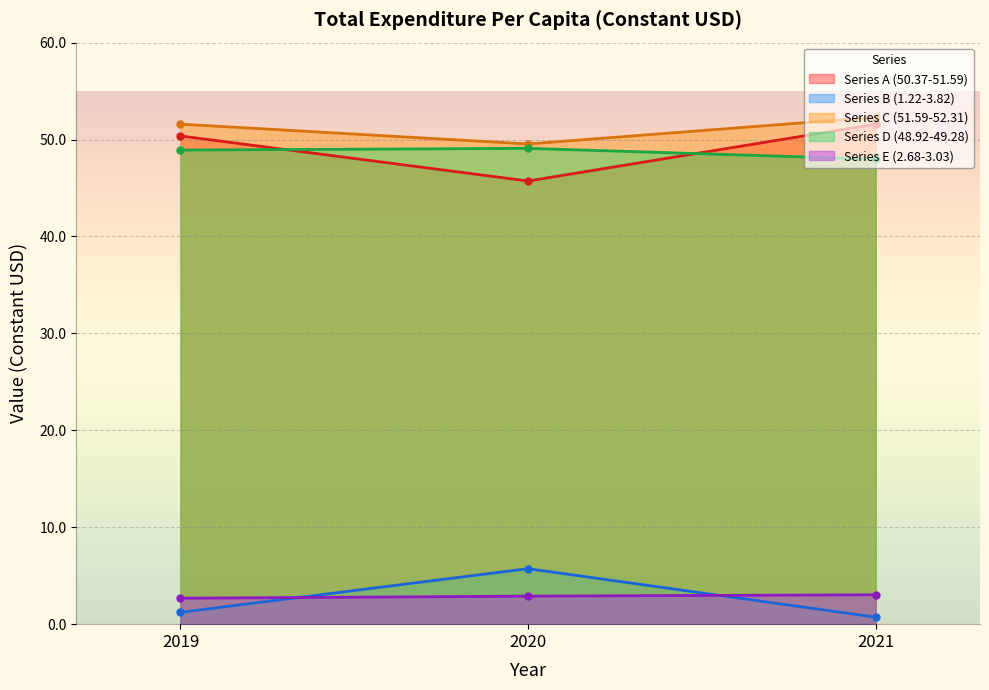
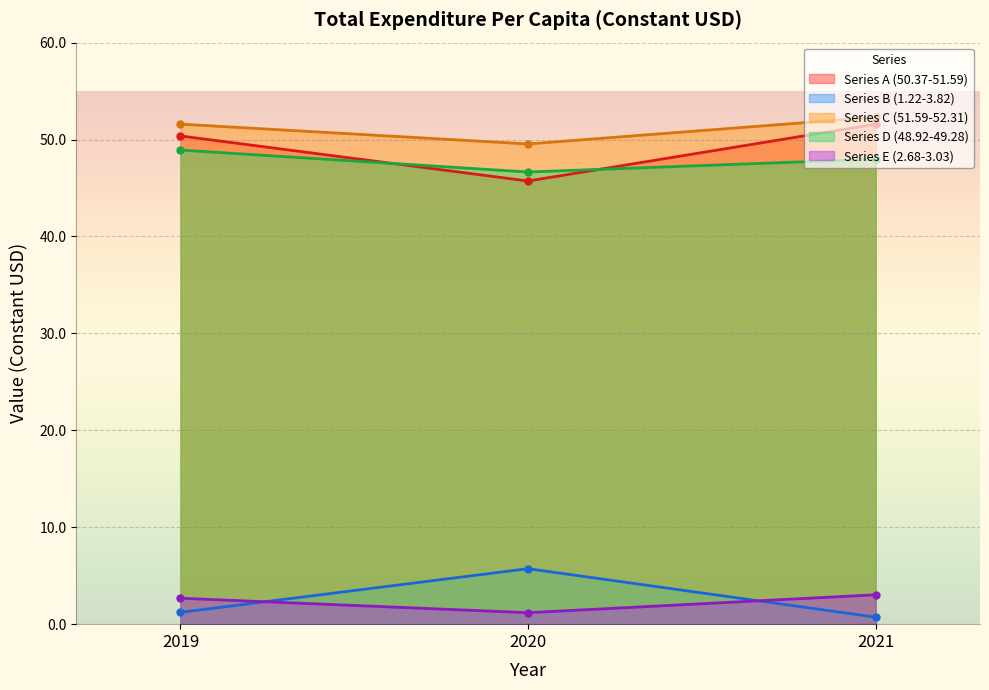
  {
    "Series A (50.37-51.59)": {
      "2019": 50,
      "2020": 46
    },
    "Series B (1.22-3.82)": {
      "2019": 1,
      "2020": 6,
      "2021": 1
    },
    "Series C (51.59-52.31)": {
      "2019": 52,
      "2020": 50
    },
    "Series D (48.92-49.28)": {
      "2019": 49,
-     "2020": 49
+     "2020": 47
    },
    "Series E (2.68-3.03)": {
      "2019": 3,
-     "2020": 3,
+     "2020": 1,
      "2021": 3
    }
  }
